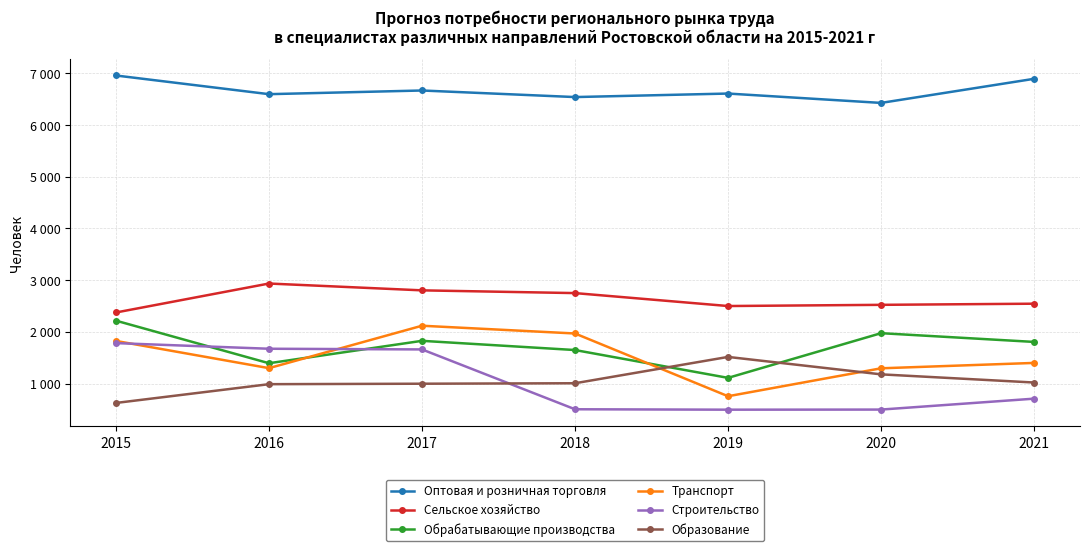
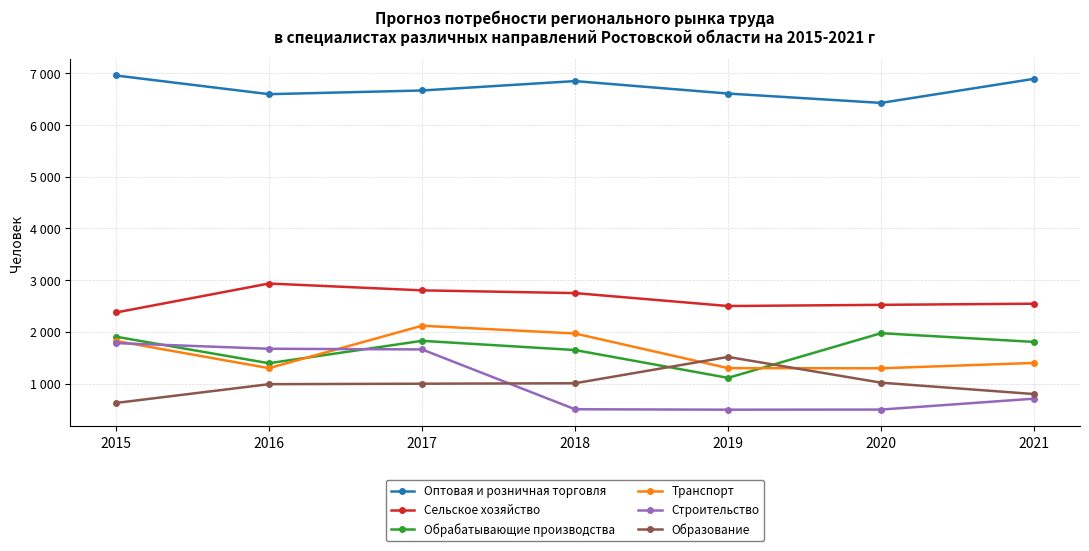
  {
    "Оптовая и розничная торговля": {
      "2015": 7000,
      "2016": 6600,
      "2017": 6700,
-     "2018": 6500,
+     "2018": 6800,
      "2019": 6600,
      "2020": 6400,
      "2021": 6900
    },
    "Сельское хозяйство": {
      "2015": 2400,
      "2016": 2900,
      "2017": 2800,
      "2018": 2800,
      "2019": 2500,
      "2020": 2500,
      "2021": 2500
    },
    "Обрабатывающие производства": {
-     "2015": 2200,
+     "2015": 1900,
      "2016": 1400,
      "2017": 1800,
      "2018": 1600,
      "2019": 1100,
      "2020": 2000,
      "2021": 1800
    },
    "Транспорт": {
      "2016": 1300,
      "2017": 2100,
      "2018": 2000,
-     "2019": 800,
+     "2019": 1300,
      "2020": 1300,
      "2021": 1400
    },
    "Строительство": {
      "2016": 1700,
      "2017": 1700,
      "2018": 500,
      "2019": 500,
      "2020": 500,
      "2021": 700
    },
    "Образование": {
      "2015": 600,
      "2016": 1000,
      "2017": 1000,
      "2018": 1000,
      "2019": 1500,
-     "2020": 1200,
-     "2021": 1000
+     "2020": 1000,
+     "2021": 800
    }
  }
